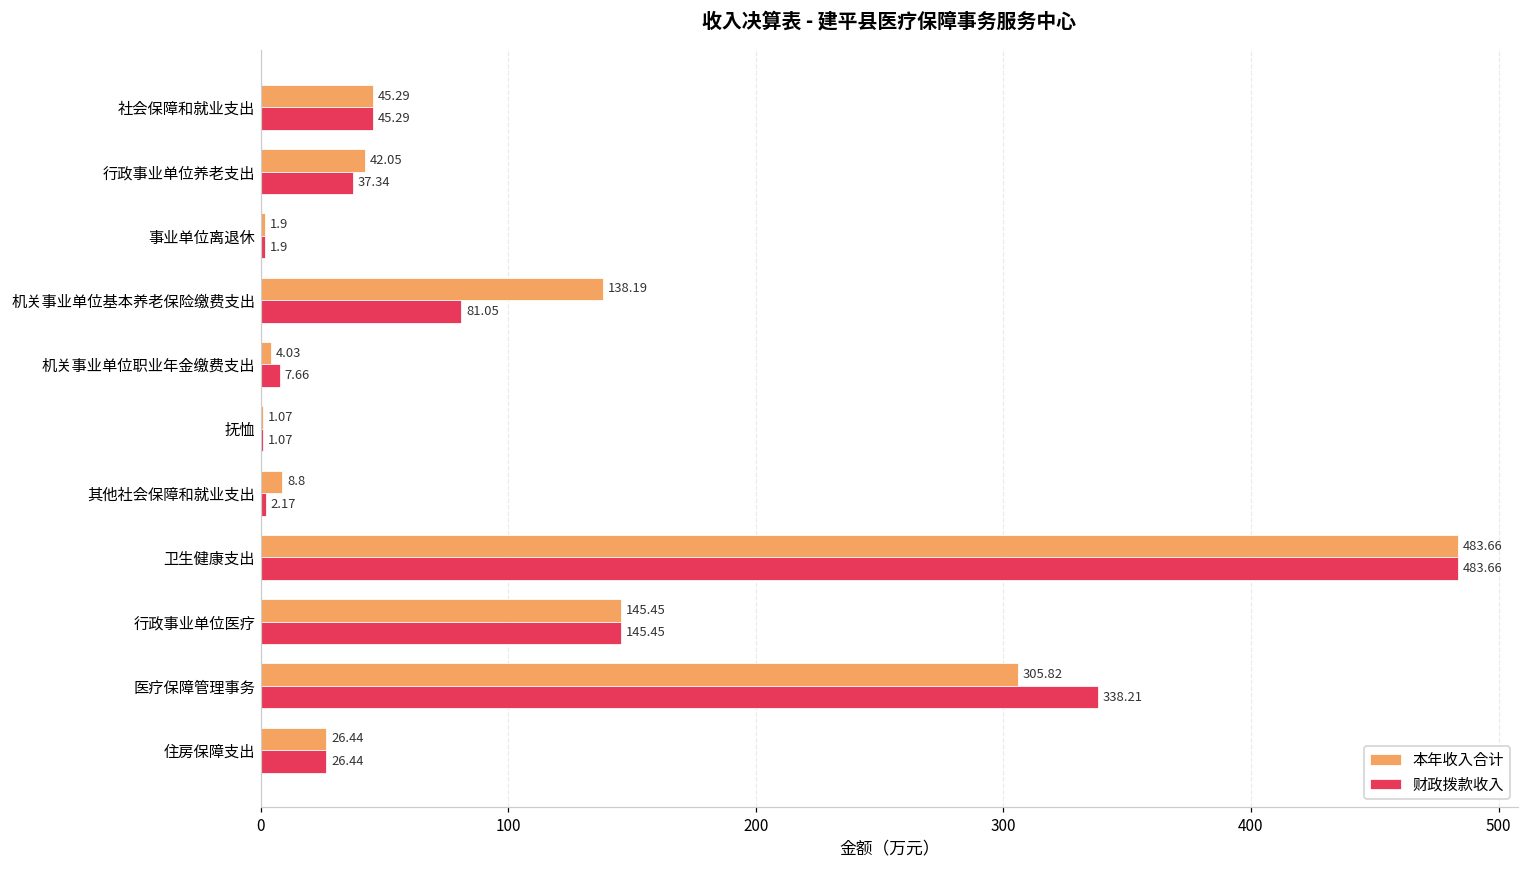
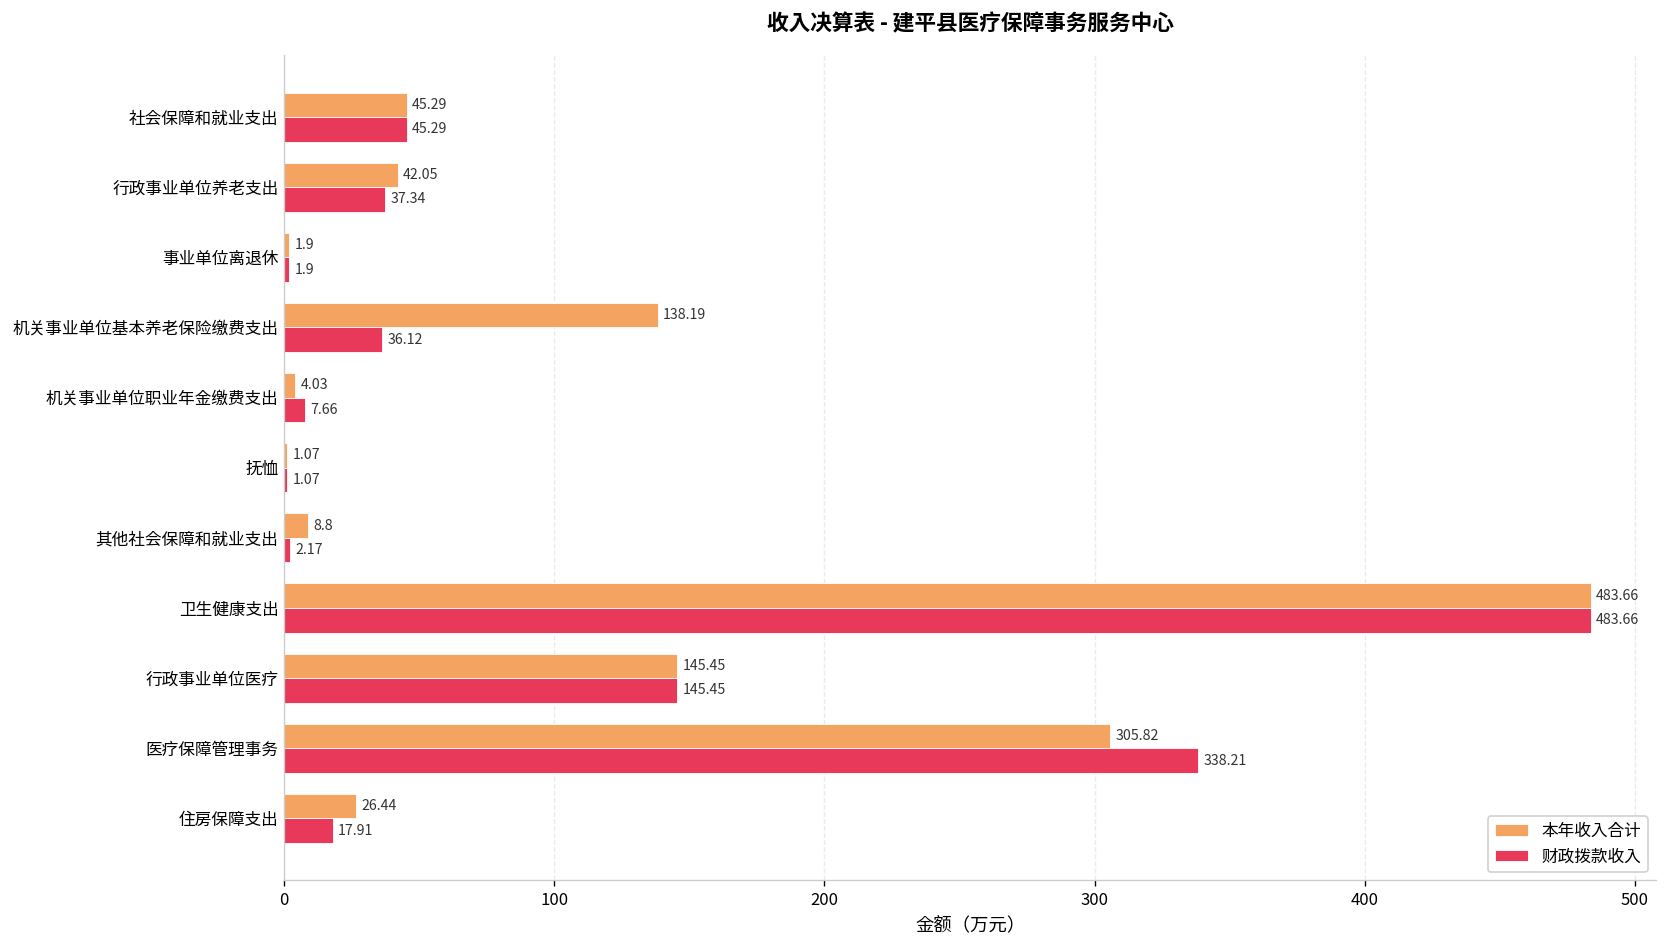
  {
    "本年收入合计": {
      "社会保障和就业支出": 45.29,
      "行政事业单位养老支出": 42.05,
      "事业单位离退休": 1.9,
      "机关事业单位基本养老保险缴费支出": 138.19,
      "机关事业单位职业年金缴费支出": 4.03,
      "抚恤": 1.07,
      "其他社会保障和就业支出": 8.8,
      "卫生健康支出": 483.66,
      "行政事业单位医疗": 145.45,
      "医疗保障管理事务": 305.82,
      "住房保障支出": 26.44
    },
    "财政拨款收入": {
      "社会保障和就业支出": 45.29,
      "行政事业单位养老支出": 37.34,
      "事业单位离退休": 1.9,
-     "机关事业单位基本养老保险缴费支出": 81.05,
+     "机关事业单位基本养老保险缴费支出": 36.12,
      "机关事业单位职业年金缴费支出": 7.66,
      "抚恤": 1.07,
      "其他社会保障和就业支出": 2.17,
      "卫生健康支出": 483.66,
      "行政事业单位医疗": 145.45,
      "医疗保障管理事务": 338.21,
-     "住房保障支出": 26.44
+     "住房保障支出": 17.91
    }
  }
